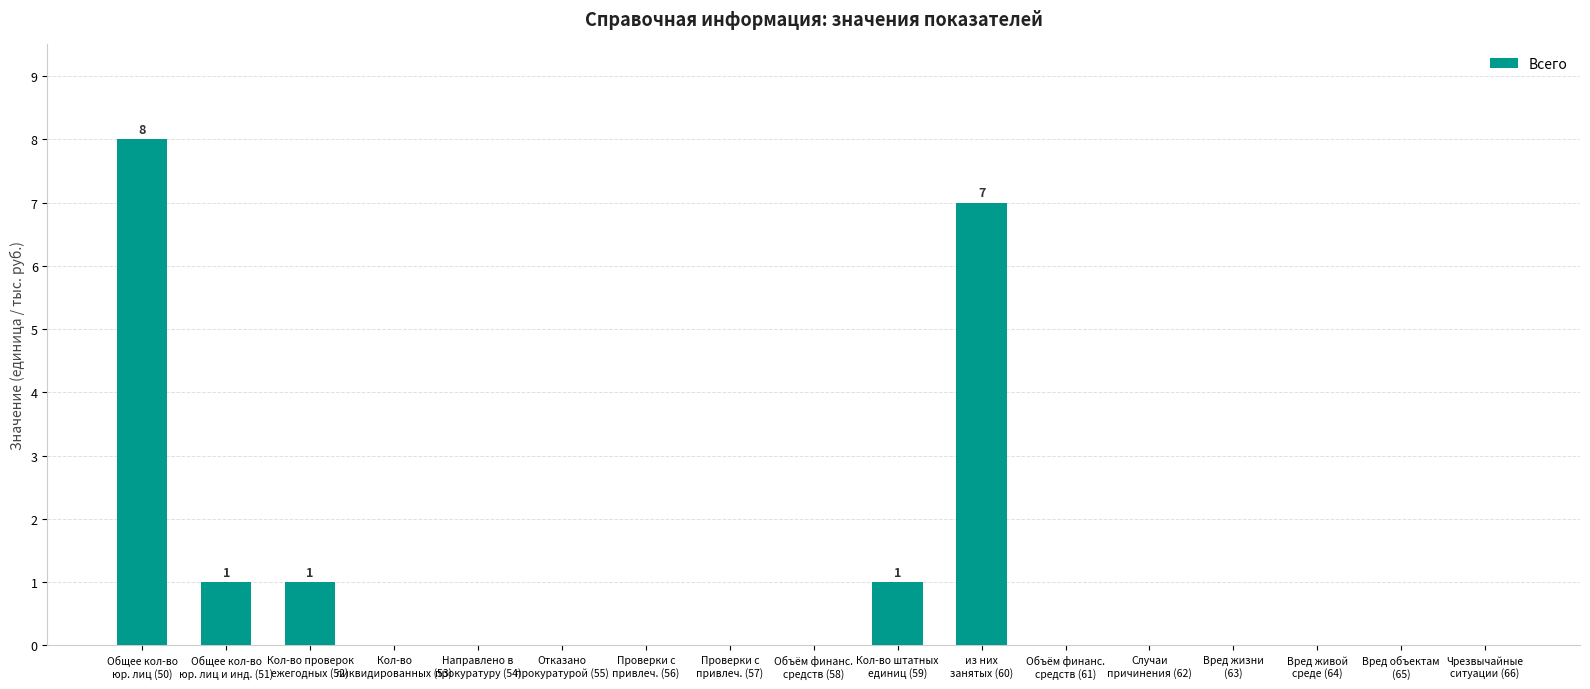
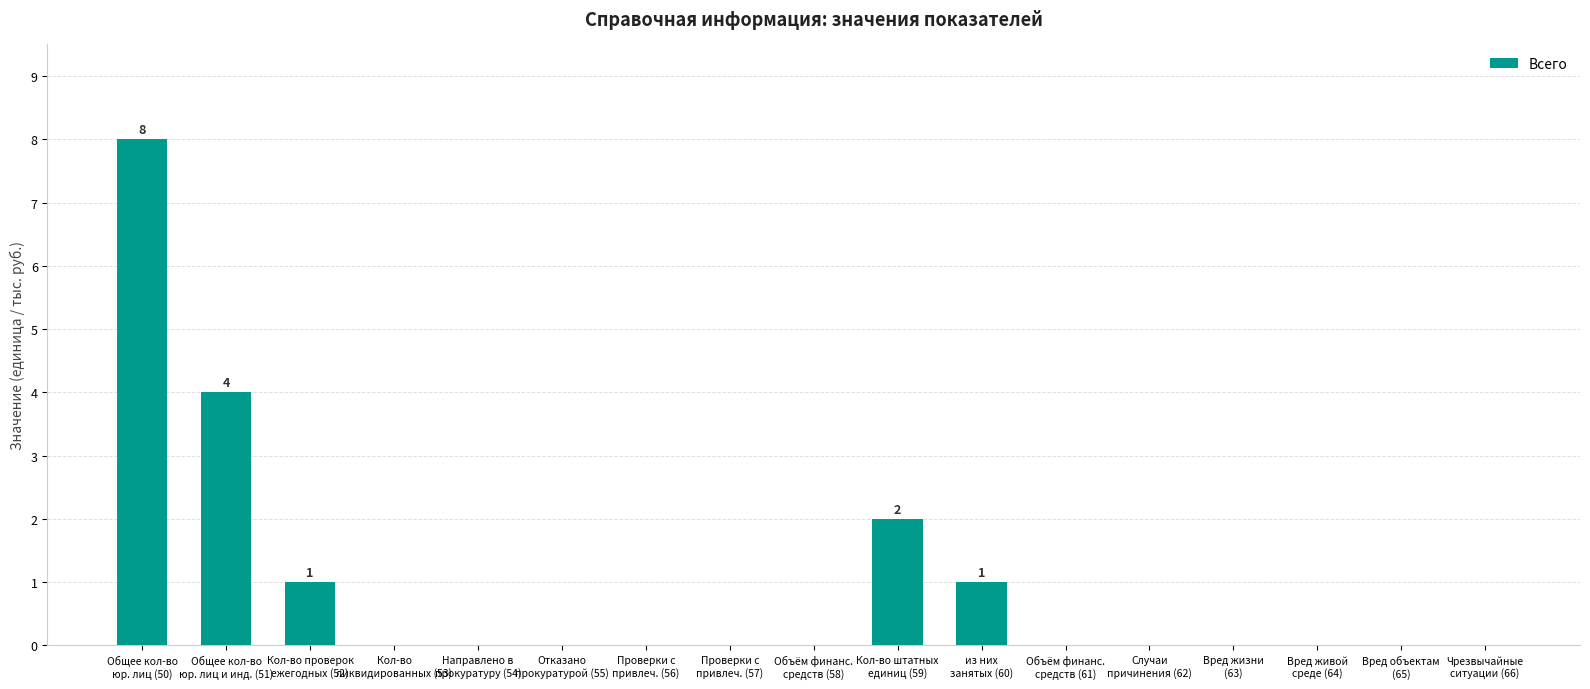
  {
    "Общее кол-во юр. лиц (50)": 8,
-   "Общее кол-во юр. лиц и инд. (51)": 1,
-   "Кол-во штатных единиц (59)": 1,
-   "из них занятых (60)": 7
+   "Общее кол-во юр. лиц и инд. (51)": 4,
+   "Кол-во штатных единиц (59)": 2,
+   "из них занятых (60)": 1
  }
